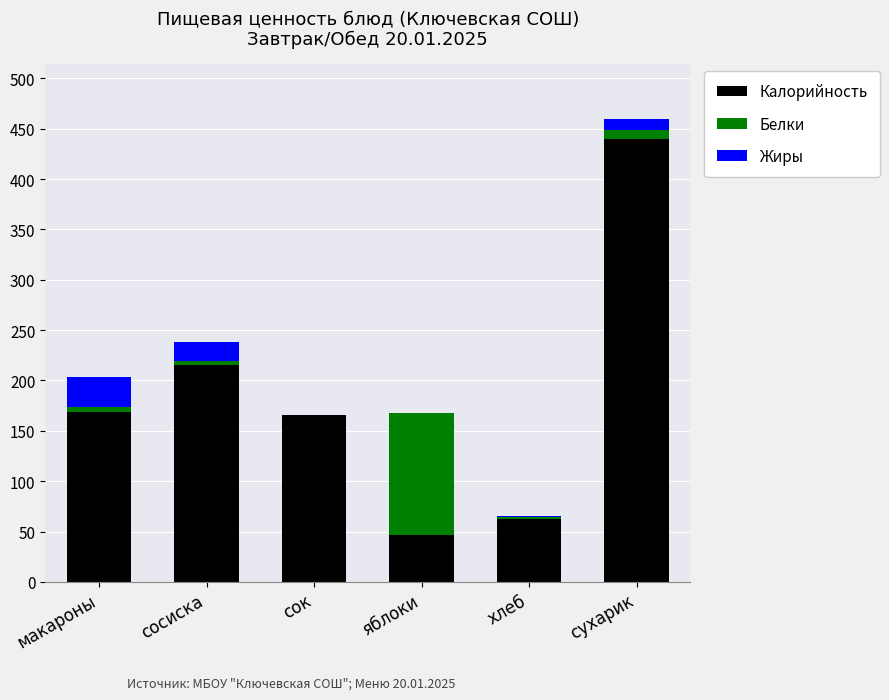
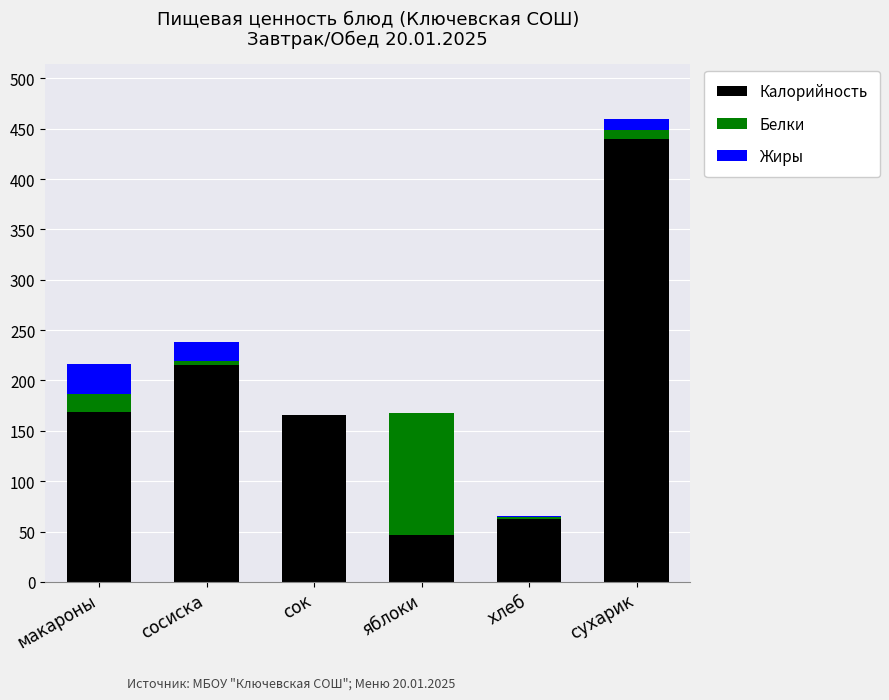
  {
    "Калорийность": {
      "макароны": 168,
      "сосиска": 215,
      "сок": 165,
      "яблоки": 47,
      "хлеб": 62,
      "сухарик": 440
    },
    "Белки": {
-     "макароны": 6,
+     "макароны": 19,
      "сосиска": 4,
      "сок": 0,
      "яблоки": 121,
      "сухарик": 9
    },
    "Жиры": {
      "макароны": 29,
      "сосиска": 19,
      "сок": 0,
      "сухарик": 11
    }
  }
